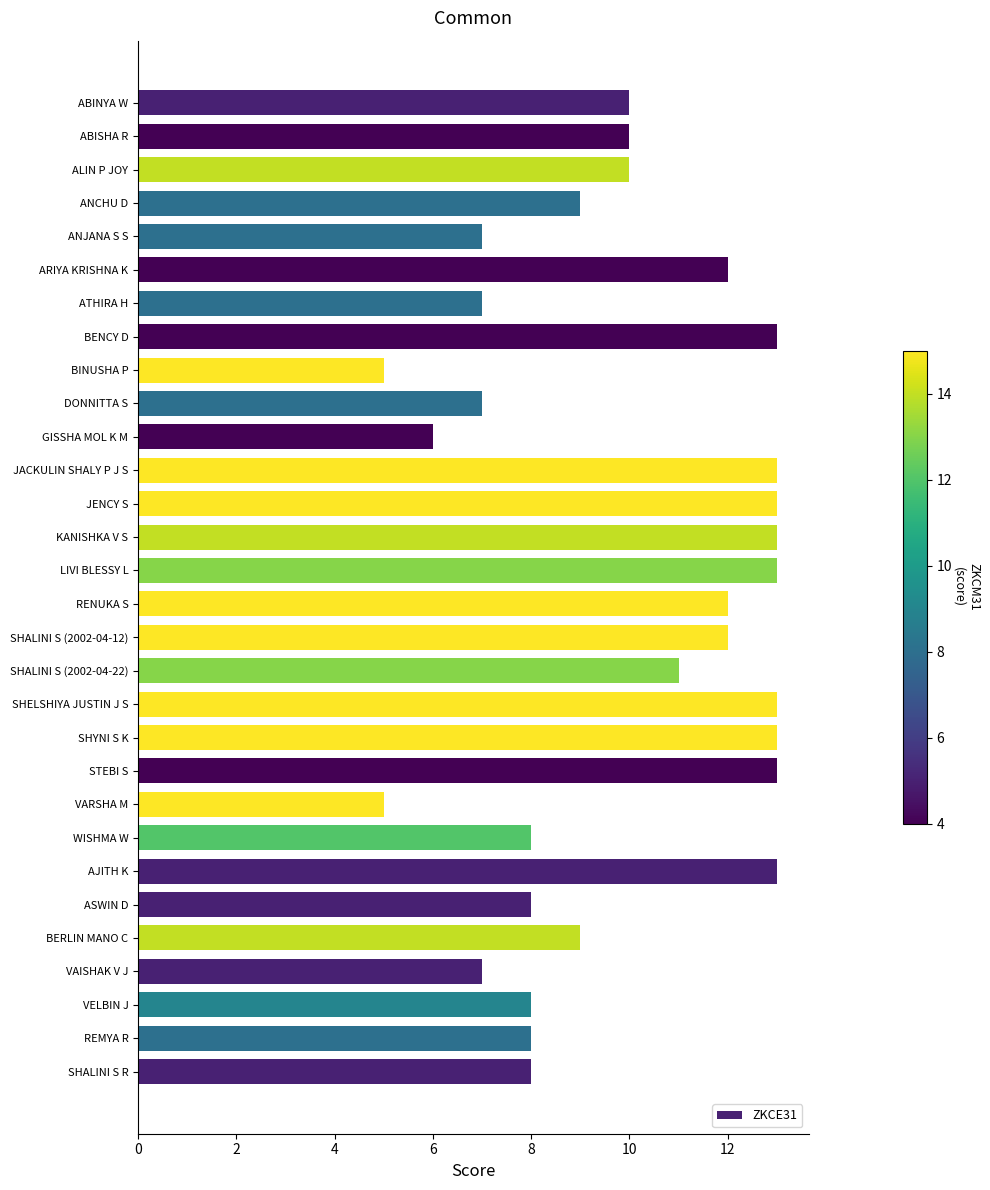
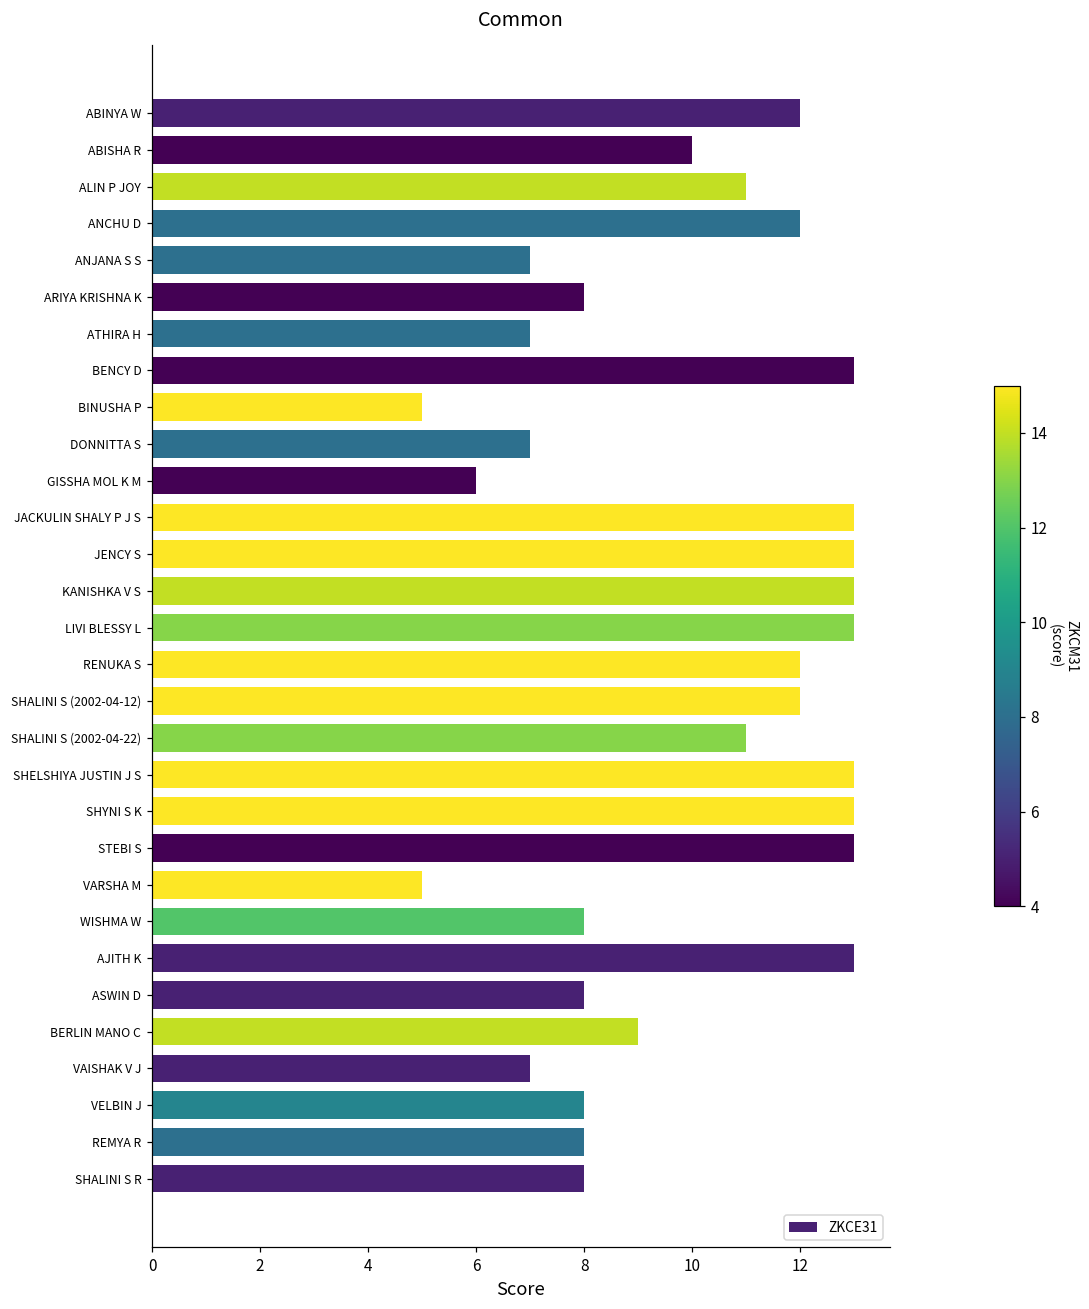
  {
-   "ABINYA W": 10,
+   "ABINYA W": 12,
    "ABISHA R": 10,
-   "ALIN P JOY": 10,
-   "ANCHU D": 9,
+   "ALIN P JOY": 11,
+   "ANCHU D": 12,
    "ANJANA S S": 7,
-   "ARIYA KRISHNA K": 12,
+   "ARIYA KRISHNA K": 8,
    "ATHIRA H": 7,
    "BENCY D": 13,
    "BINUSHA P": 5,
    "DONNITTA S": 7,
    "GISSHA MOL K M": 6,
    "JACKULIN SHALY P J S": 13,
    "JENCY S": 13,
    "KANISHKA V S": 13,
    "LIVI BLESSY L": 13,
    "RENUKA S": 12,
    "SHALINI S (2002-04-12)": 12,
    "SHALINI S (2002-04-22)": 11,
    "SHELSHIYA JUSTIN J S": 13,
    "SHYNI S K": 13,
    "STEBI S": 13,
    "VARSHA M": 5,
    "WISHMA W": 8,
    "AJITH K": 13,
    "ASWIN D": 8,
    "BERLIN MANO C": 9,
    "VAISHAK V J": 7,
    "VELBIN J": 8,
    "REMYA R": 8,
    "SHALINI S R": 8
  }
